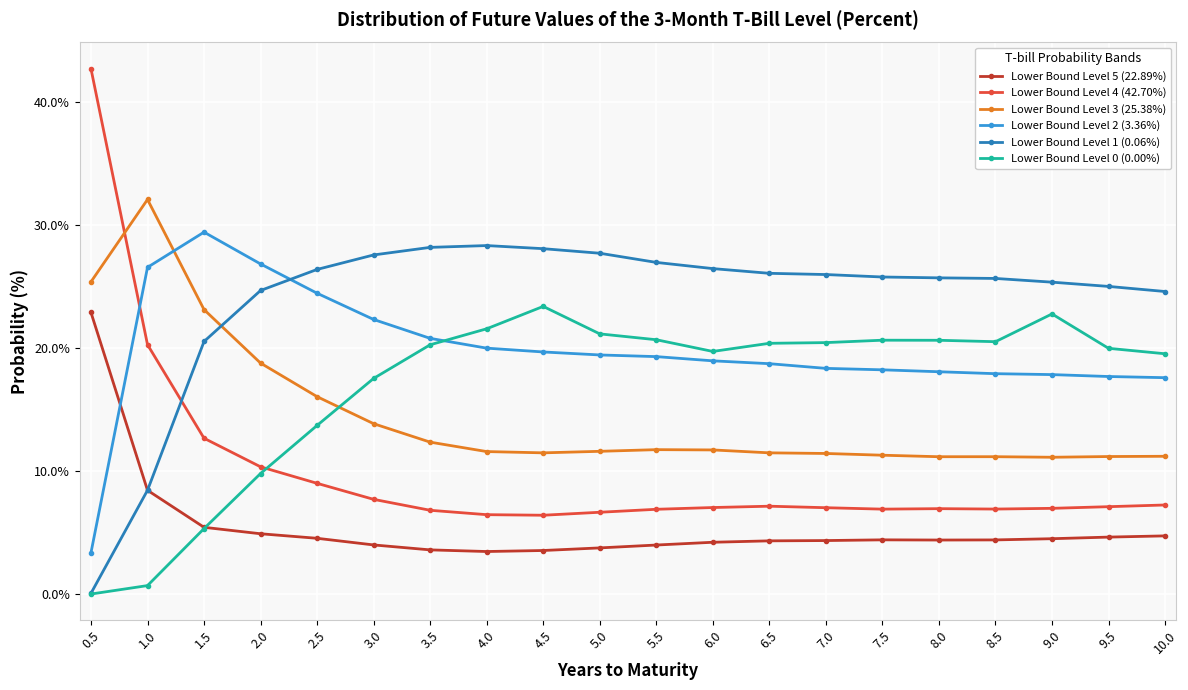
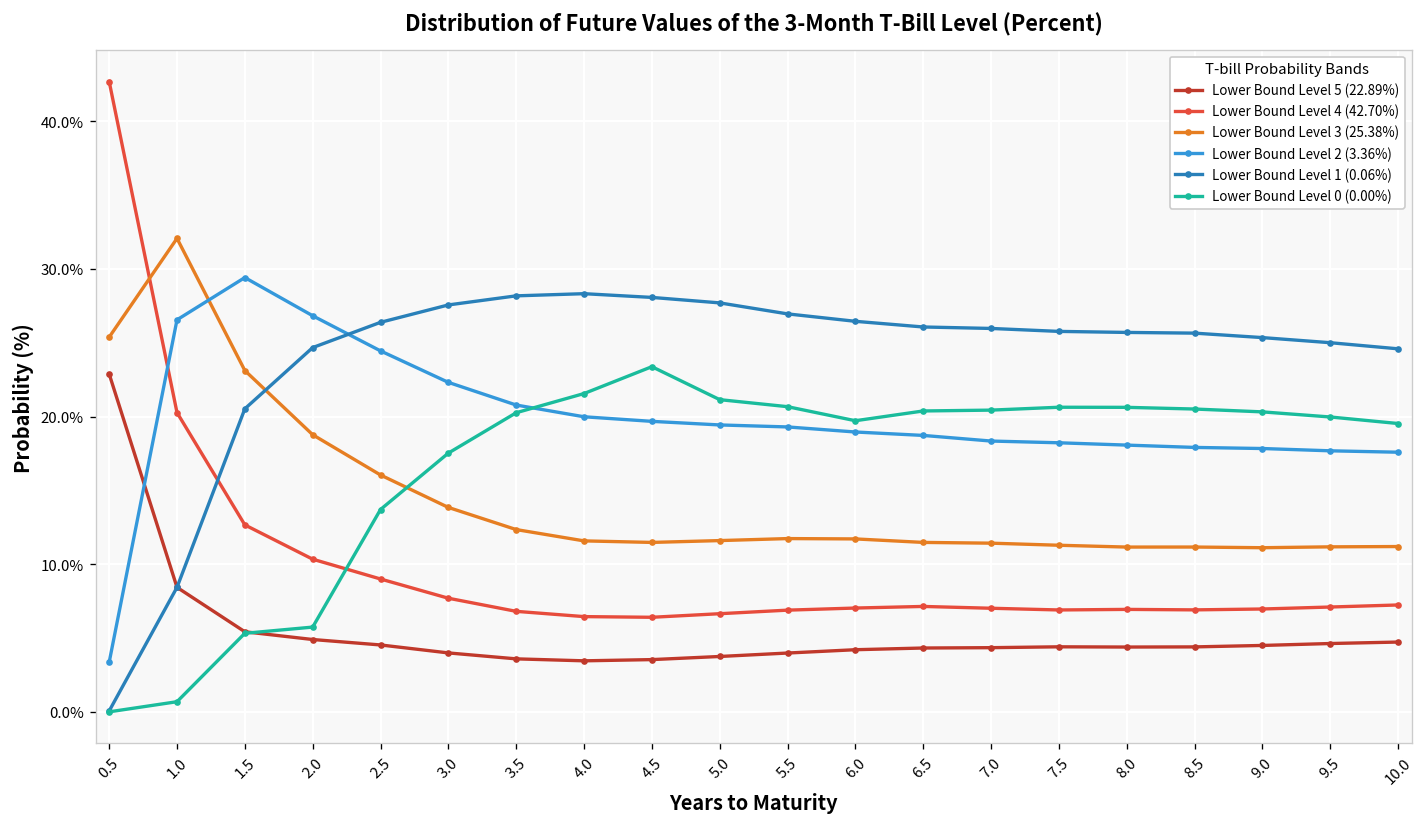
  {
    "Lower Bound Level 0 (0.00%)": {
      "1.0": "0.7%",
-     "2.0": "9.8%",
+     "2.0": "5.7%",
      "2.5": "13.7%",
      "3.0": "17.5%",
      "3.5": "20.3%",
      "4.0": "21.6%",
      "4.5": "23.4%",
      "5.0": "21.1%",
      "5.5": "20.7%",
      "6.0": "19.7%",
      "6.5": "20.4%",
      "7.0": "20.4%",
      "7.5": "20.6%",
      "8.0": "20.6%",
      "8.5": "20.5%",
-     "9.0": "22.8%",
+     "9.0": "20.3%",
      "9.5": "20.0%",
      "10.0": "19.5%"
    }
  }
